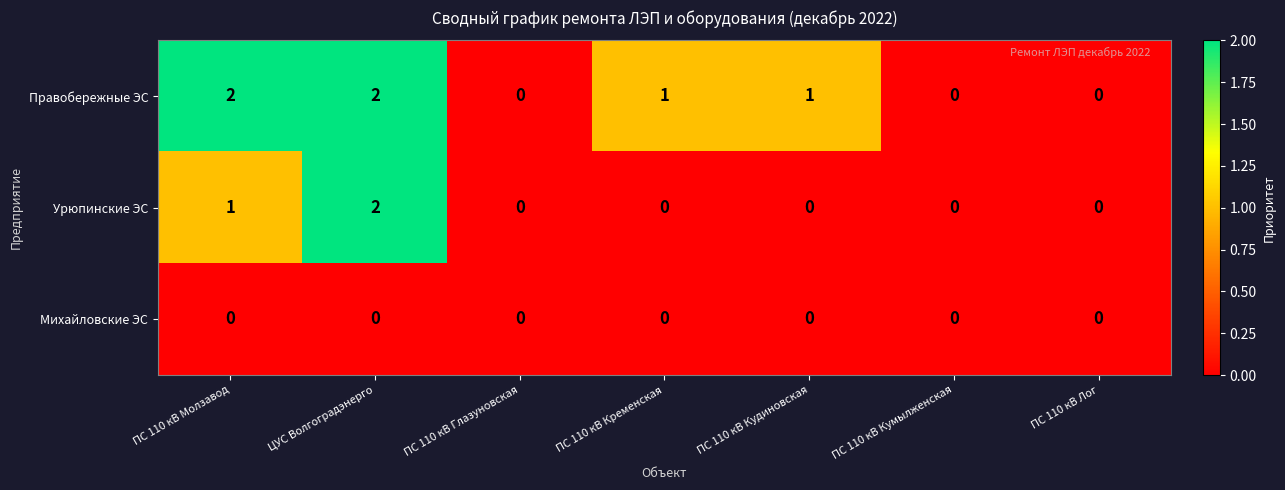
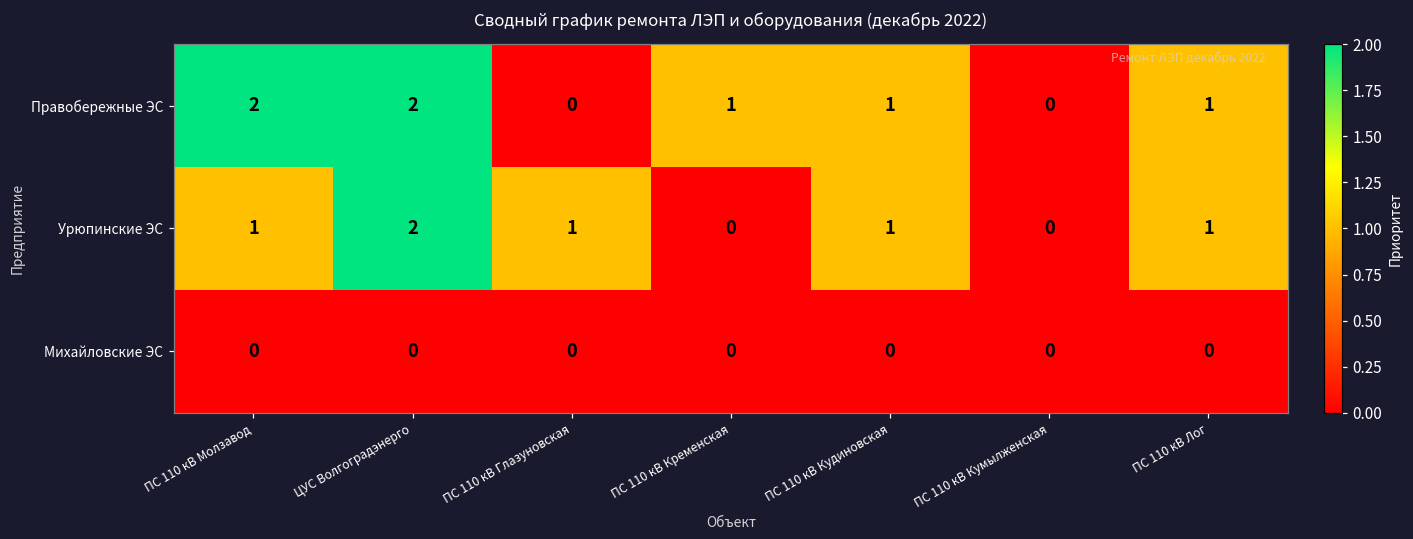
  {
    "Правобережные ЭС": {
      "ПС 110 кВ Молзавод": 2,
      "ЦУС Волгоградэнерго": 2,
      "ПС 110 кВ Глазуновская": 0,
      "ПС 110 кВ Кременская": 1,
      "ПС 110 кВ Кудиновская": 1,
      "ПС 110 кВ Кумылженская": 0,
-     "ПС 110 кВ Лог": 0
+     "ПС 110 кВ Лог": 1
    },
    "Урюпинские ЭС": {
      "ПС 110 кВ Молзавод": 1,
      "ЦУС Волгоградэнерго": 2,
-     "ПС 110 кВ Глазуновская": 0,
+     "ПС 110 кВ Глазуновская": 1,
      "ПС 110 кВ Кременская": 0,
-     "ПС 110 кВ Кудиновская": 0,
+     "ПС 110 кВ Кудиновская": 1,
      "ПС 110 кВ Кумылженская": 0,
-     "ПС 110 кВ Лог": 0
+     "ПС 110 кВ Лог": 1
    },
    "Михайловские ЭС": {
      "ПС 110 кВ Молзавод": 0,
      "ЦУС Волгоградэнерго": 0,
      "ПС 110 кВ Глазуновская": 0,
      "ПС 110 кВ Кременская": 0,
      "ПС 110 кВ Кудиновская": 0,
      "ПС 110 кВ Кумылженская": 0,
      "ПС 110 кВ Лог": 0
    }
  }
